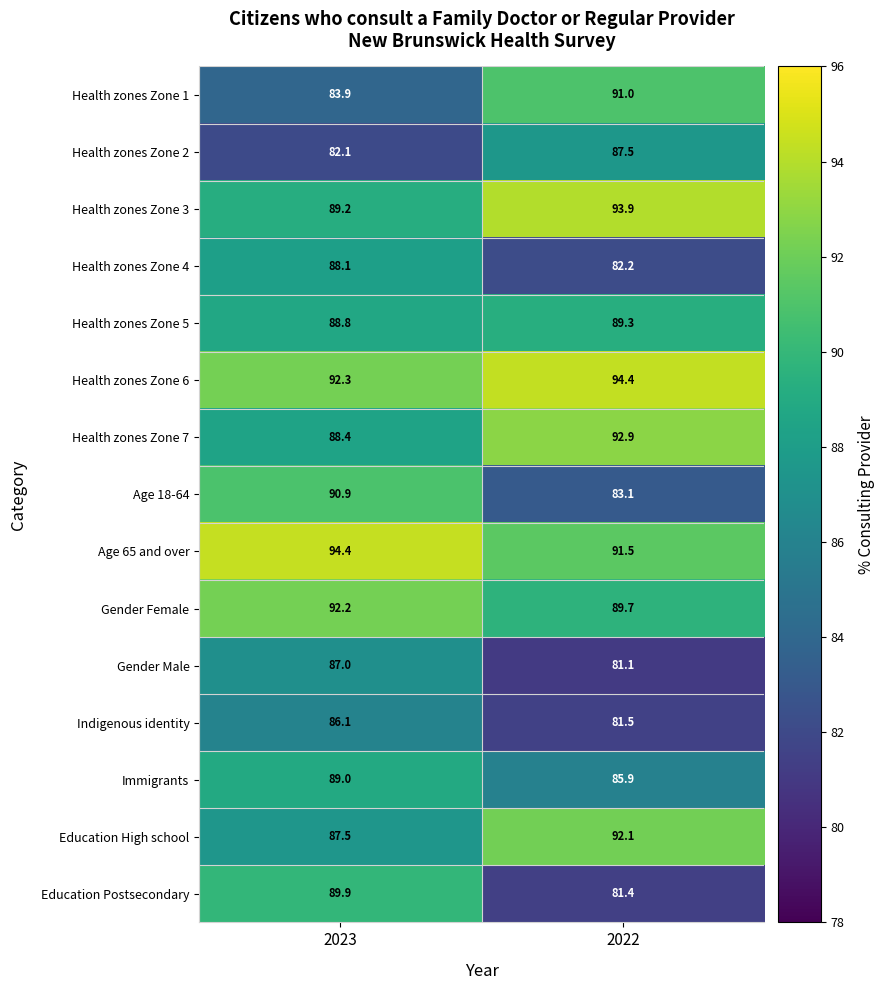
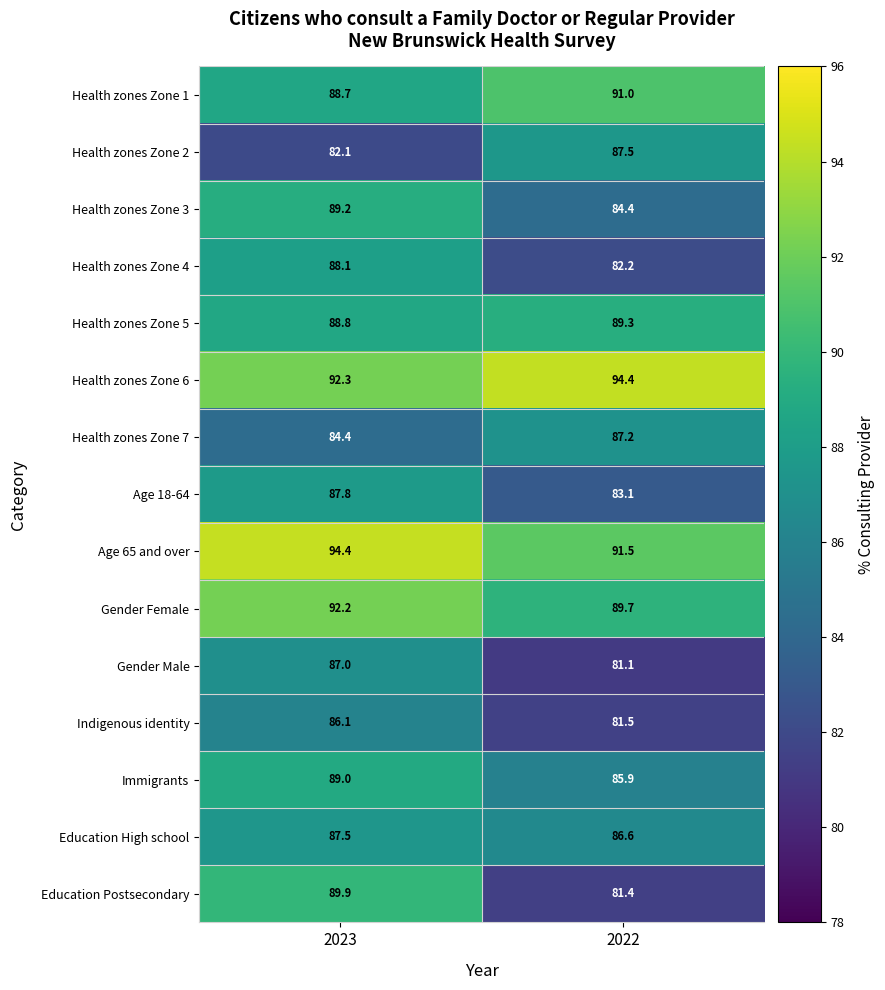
  {
    "Health zones Zone 1": {
-     "2023": 83.9,
+     "2023": 88.7,
      "2022": 91.0
    },
    "Health zones Zone 2": {
      "2023": 82.1,
      "2022": 87.5
    },
    "Health zones Zone 3": {
      "2023": 89.2,
-     "2022": 93.9
+     "2022": 84.4
    },
    "Health zones Zone 4": {
      "2023": 88.1,
      "2022": 82.2
    },
    "Health zones Zone 5": {
      "2023": 88.8,
      "2022": 89.3
    },
    "Health zones Zone 6": {
      "2023": 92.3,
      "2022": 94.4
    },
    "Health zones Zone 7": {
-     "2023": 88.4,
-     "2022": 92.9
+     "2023": 84.4,
+     "2022": 87.2
    },
    "Age 18-64": {
-     "2023": 90.9,
+     "2023": 87.8,
      "2022": 83.1
    },
    "Age 65 and over": {
      "2023": 94.4,
      "2022": 91.5
    },
    "Gender Female": {
      "2023": 92.2,
      "2022": 89.7
    },
    "Gender Male": {
      "2023": 87.0,
      "2022": 81.1
    },
    "Indigenous identity": {
      "2023": 86.1,
      "2022": 81.5
    },
    "Immigrants": {
      "2023": 89.0,
      "2022": 85.9
    },
    "Education High school": {
      "2023": 87.5,
-     "2022": 92.1
+     "2022": 86.6
    },
    "Education Postsecondary": {
      "2023": 89.9,
      "2022": 81.4
    }
  }
